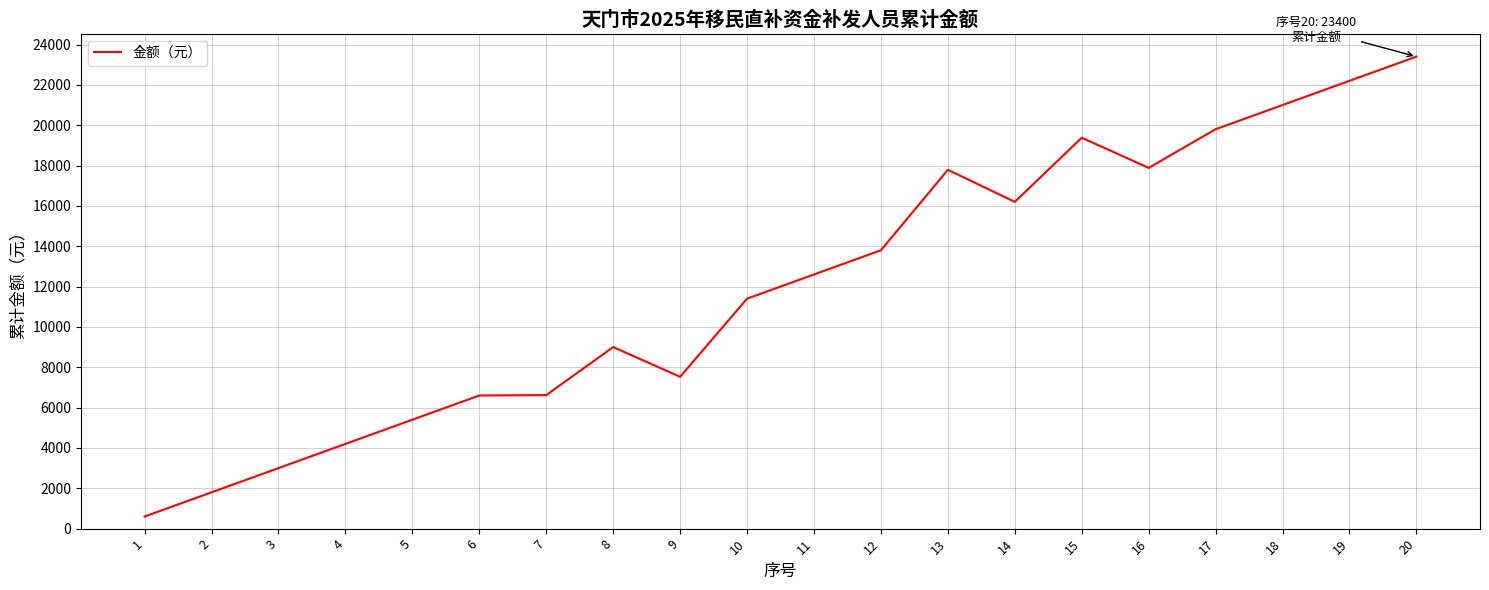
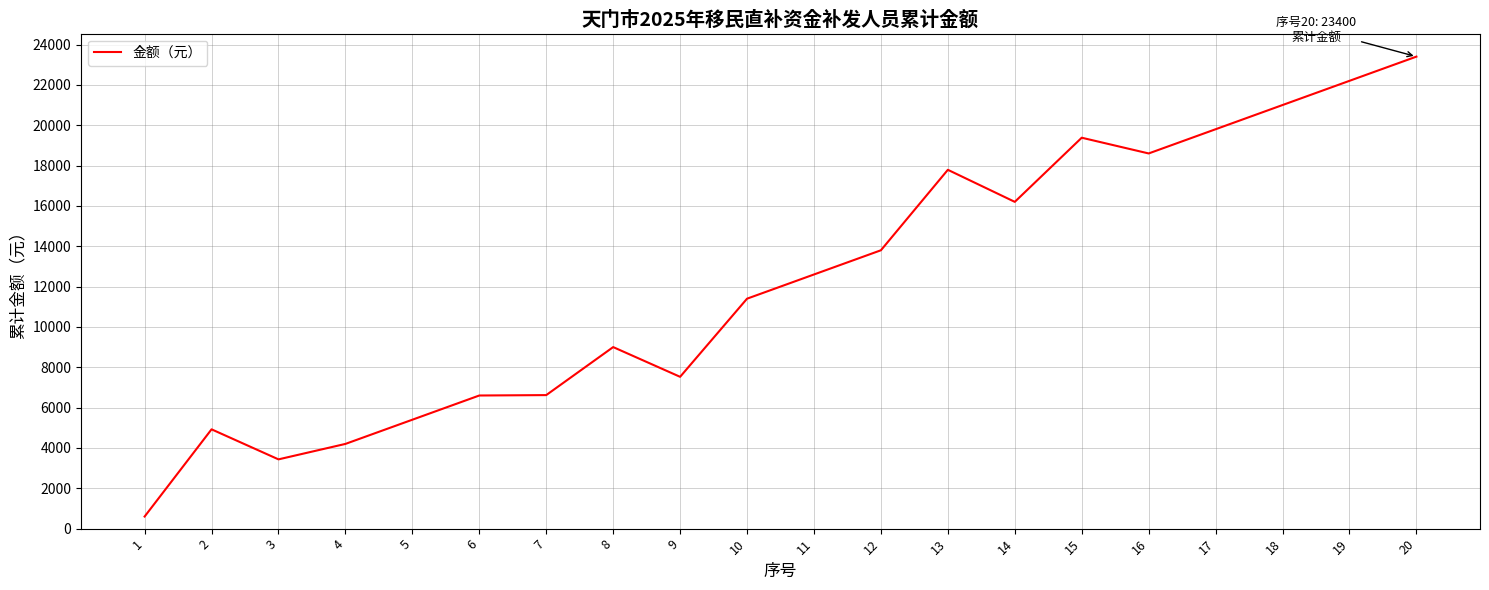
  {
    "1": 600,
-   "2": 1800,
-   "3": 3000,
+   "2": 4900,
+   "3": 3400,
    "4": 4200,
    "5": 5400,
    "6": 6600,
    "7": 6600,
    "8": 9000,
    "9": 7500,
    "10": 11400,
    "11": 12600,
    "12": 13800,
    "13": 17800,
    "14": 16200,
    "15": 19400,
-   "16": 17900,
+   "16": 18600,
    "17": 19800,
    "18": 21000,
    "19": 22200
  }
